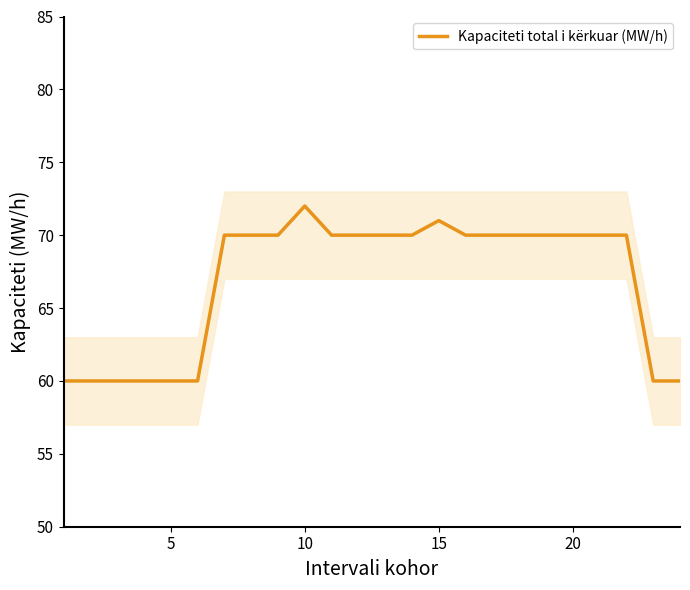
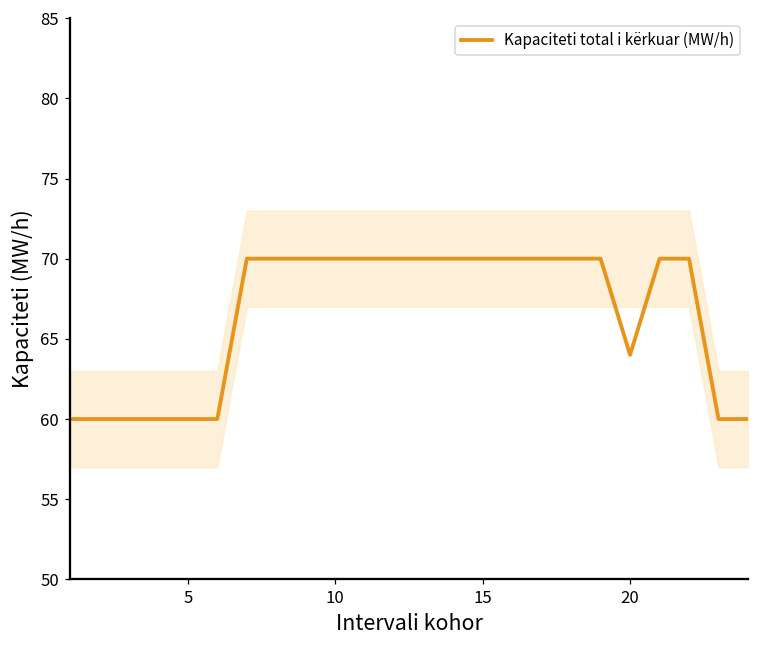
  {
    "Kapaciteti total i kërkuar (MW/h)": {
      "5": 60,
-     "10": 72,
-     "15": 71,
-     "20": 70
+     "10": 70,
+     "15": 70,
+     "20": 64
    }
  }
